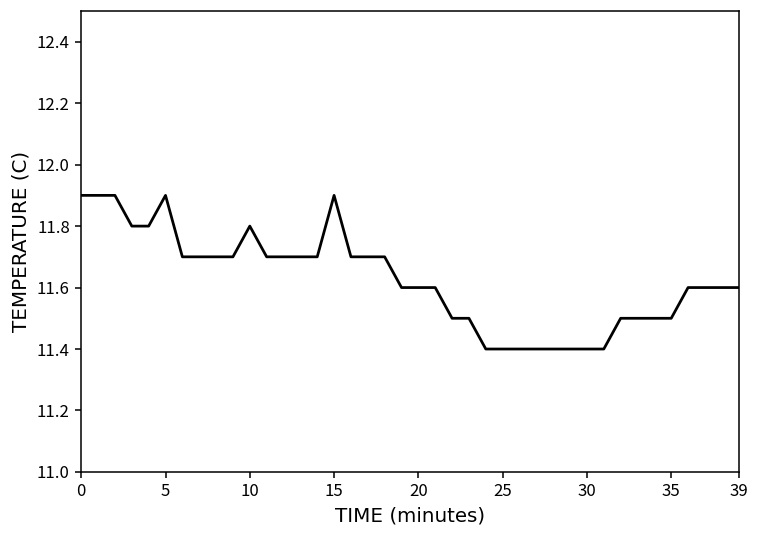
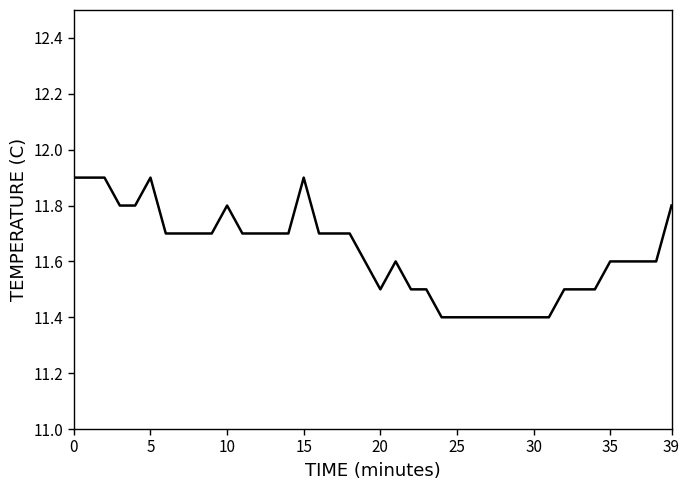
  {
    "0": 11.9,
    "5": 11.9,
    "10": 11.8,
    "15": 11.9,
-   "20": 11.6,
+   "20": 11.5,
    "25": 11.4,
    "30": 11.4,
-   "35": 11.5,
-   "39": 11.6
+   "35": 11.6,
+   "39": 11.8
  }
